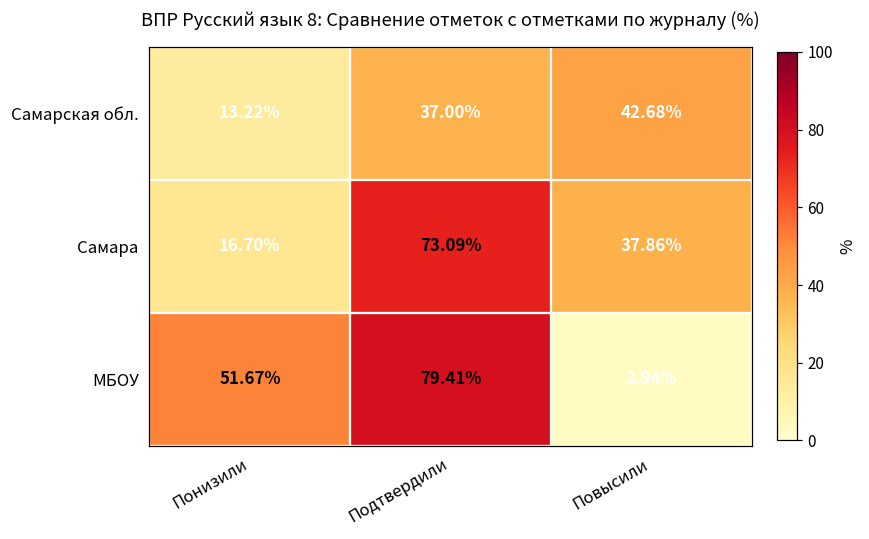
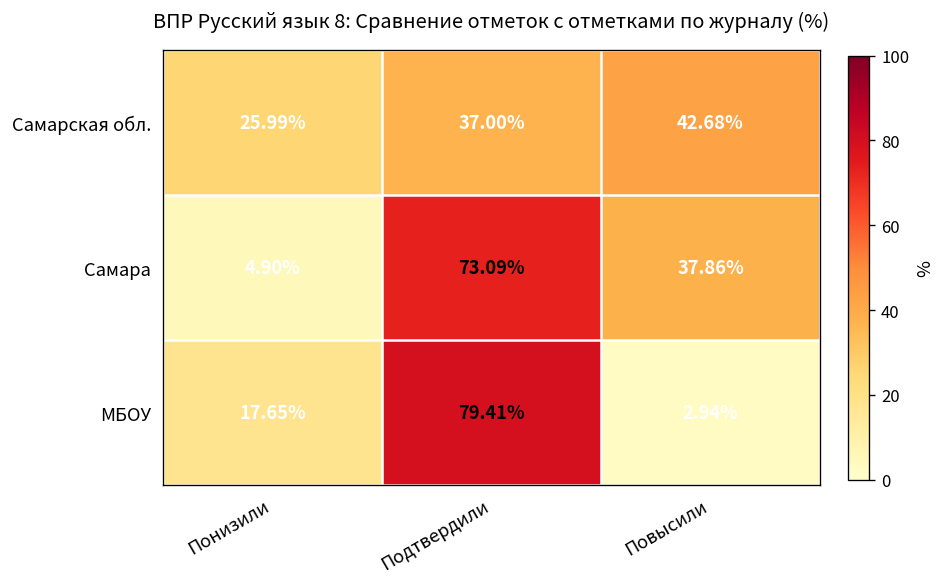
  {
    "Самарская обл.": {
-     "Понизили": "13.22%",
+     "Понизили": "25.99%",
      "Подтвердили": "37.00%",
      "Повысили": "42.68%"
    },
    "Самара": {
-     "Понизили": "16.70%",
+     "Понизили": "4.90%",
      "Подтвердили": "73.09%",
      "Повысили": "37.86%"
    },
    "МБОУ": {
-     "Понизили": "51.67%",
+     "Понизили": "17.65%",
      "Подтвердили": "79.41%",
      "Повысили": "2.94%"
    }
  }
